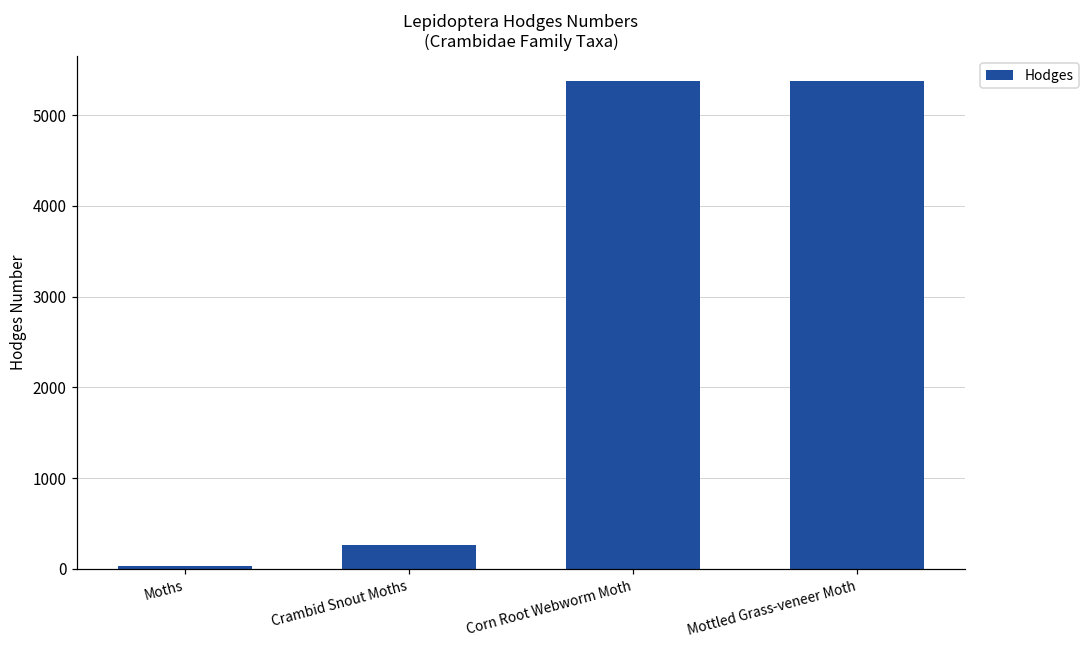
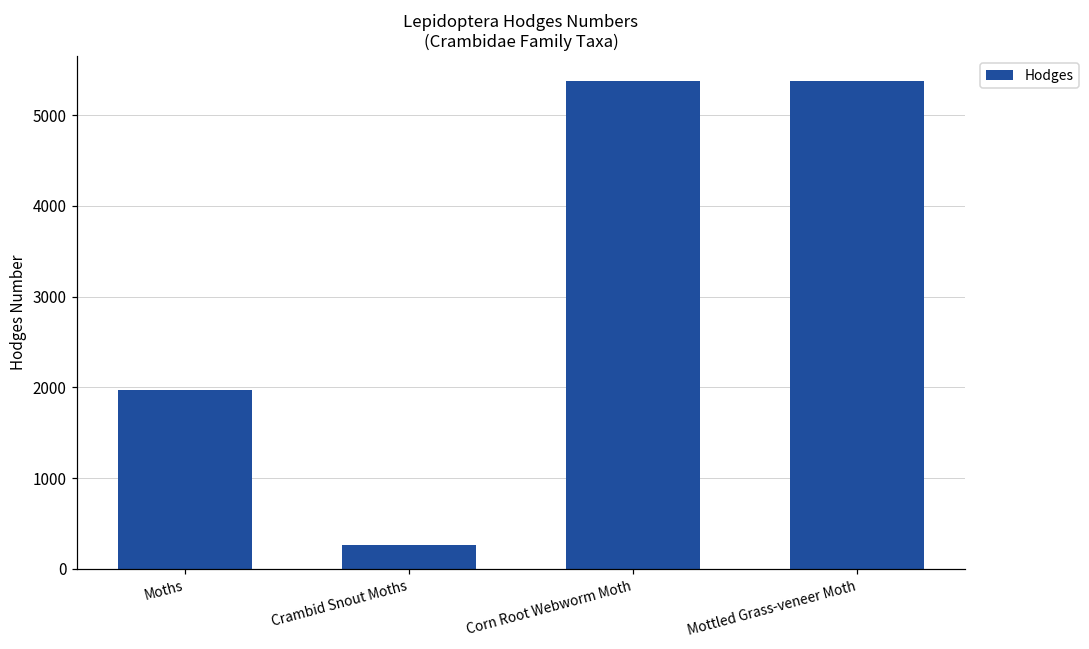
  {
-   "Moths": 0,
+   "Moths": 2000,
    "Crambid Snout Moths": 300,
    "Corn Root Webworm Moth": 5400,
    "Mottled Grass-veneer Moth": 5400
  }
